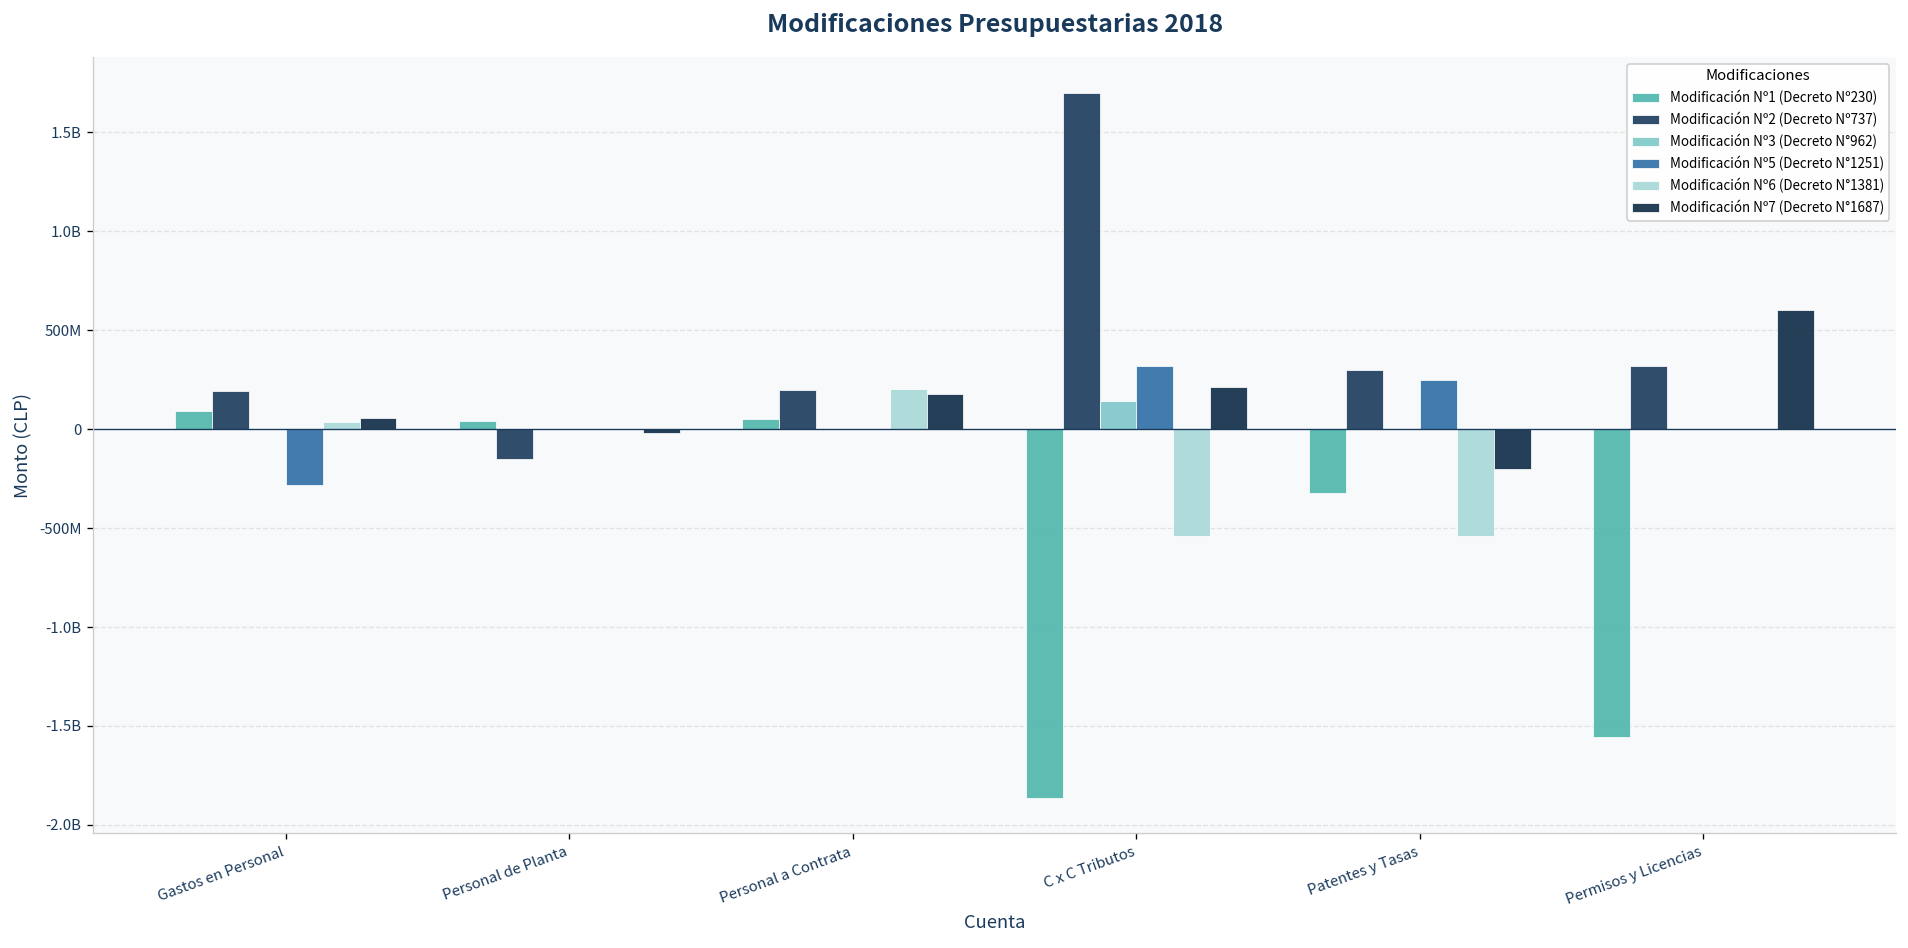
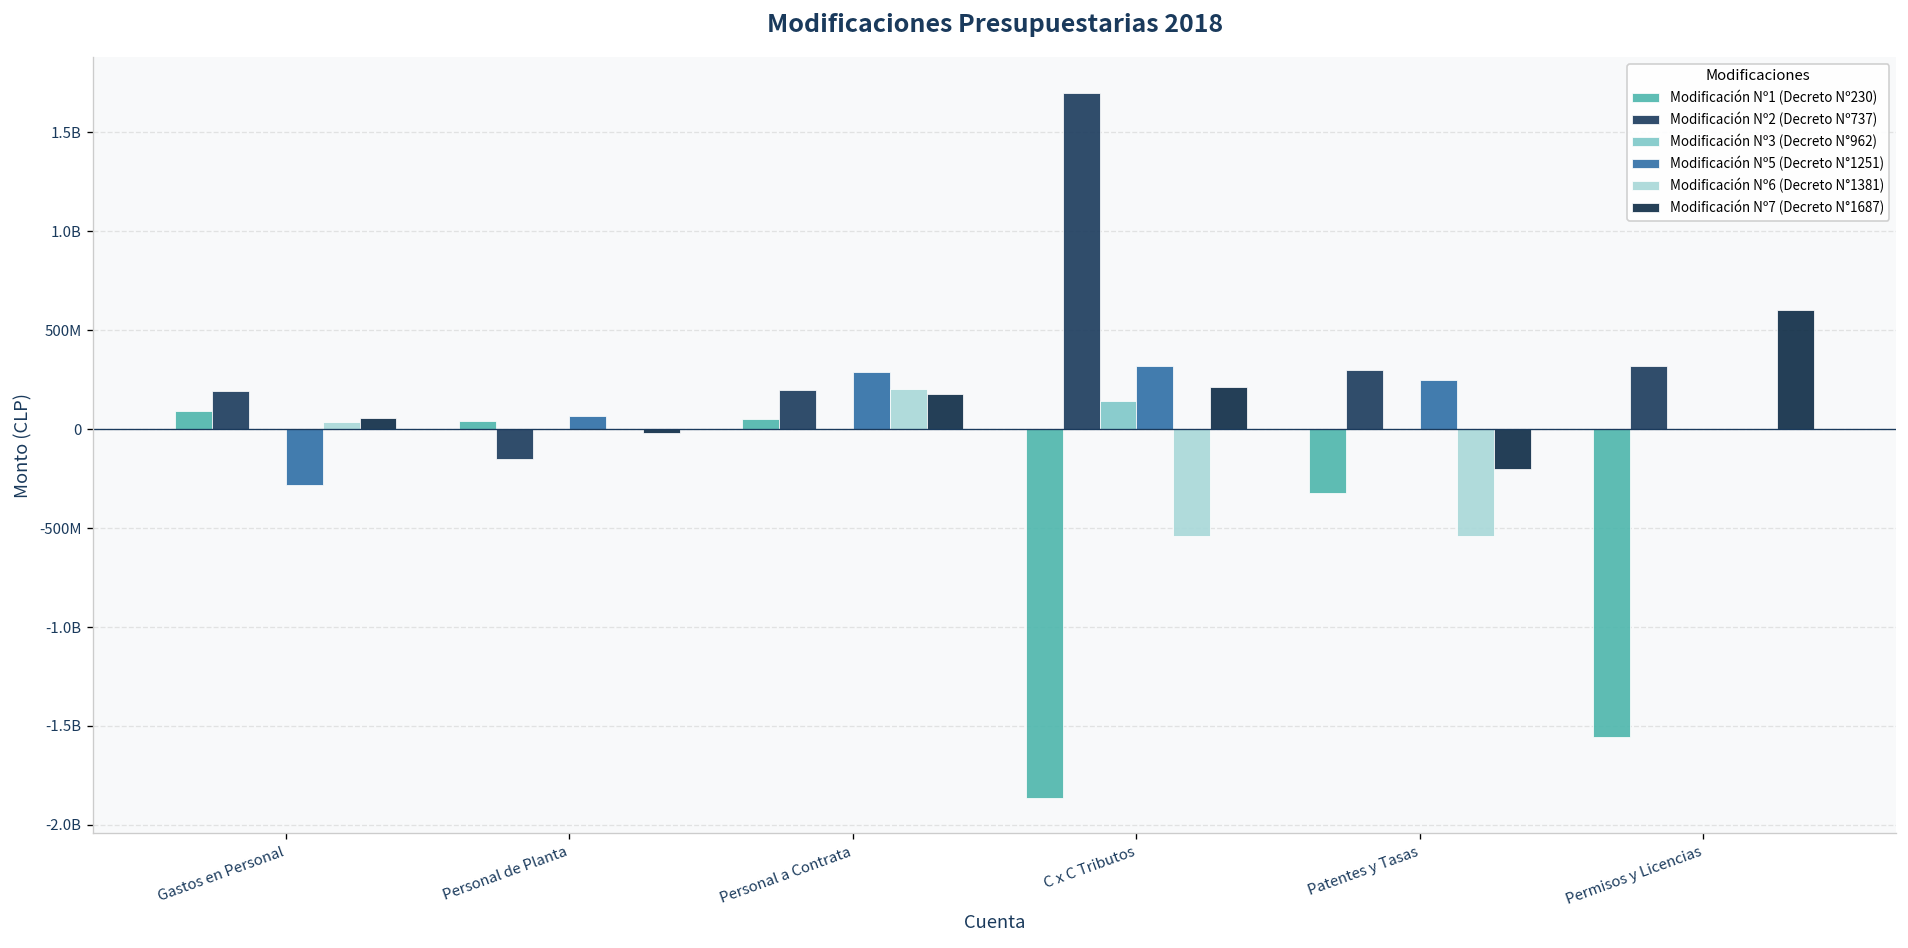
  {
    "Modificación Nº5 (Decreto N°1251)": {
      "Gastos en Personal": -280000000,
-     "Personal de Planta": 0,
-     "Personal a Contrata": 0,
+     "Personal de Planta": 70000000,
+     "Personal a Contrata": 290000000,
      "C x C Tributos": 320000000,
      "Patentes y Tasas": 250000000,
      "Permisos y Licencias": 0
    }
  }
